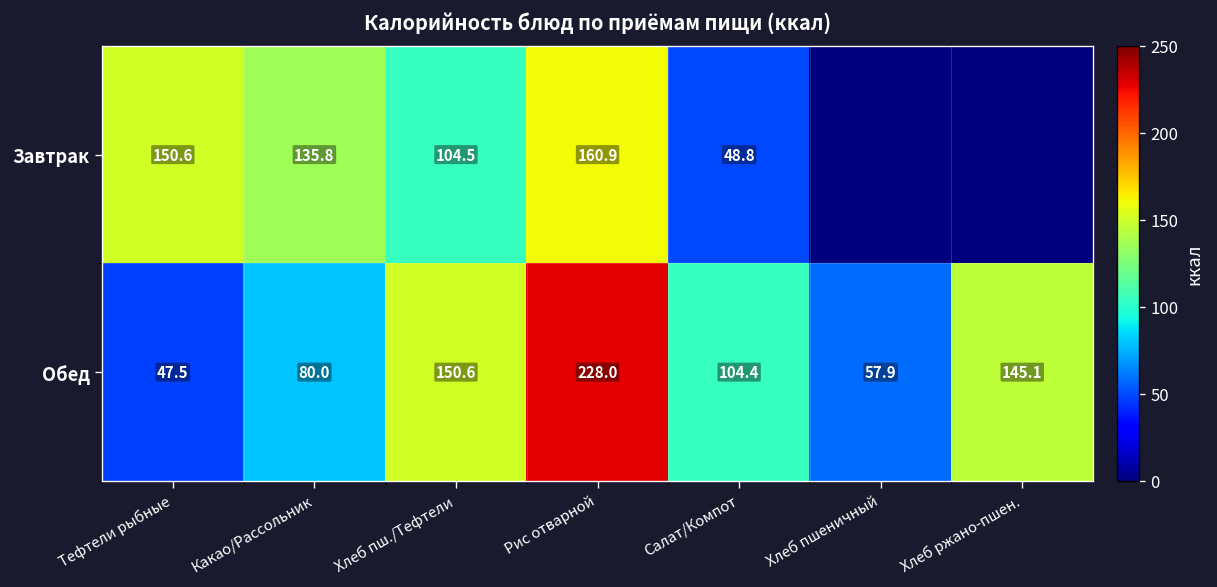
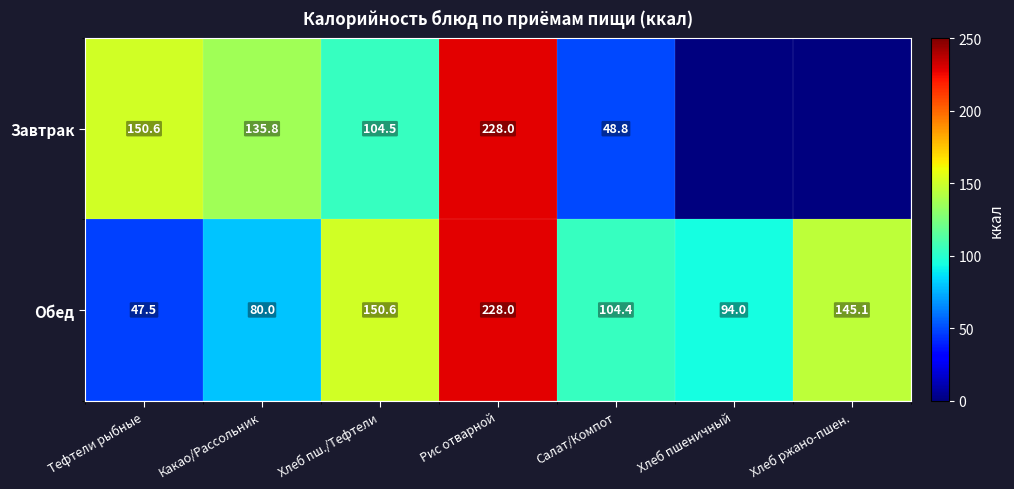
  {
    "Завтрак": {
-     "Рис отварной": 160.9
+     "Рис отварной": 228.0
    },
    "Обед": {
-     "Хлеб пшеничный": 57.9
+     "Хлеб пшеничный": 94.0
    }
  }
